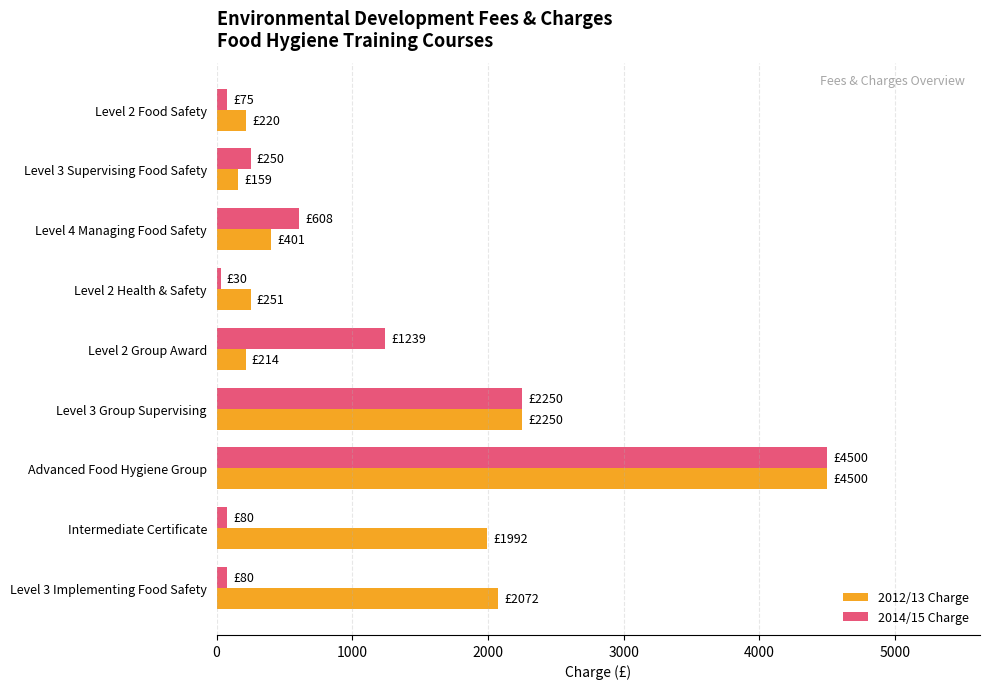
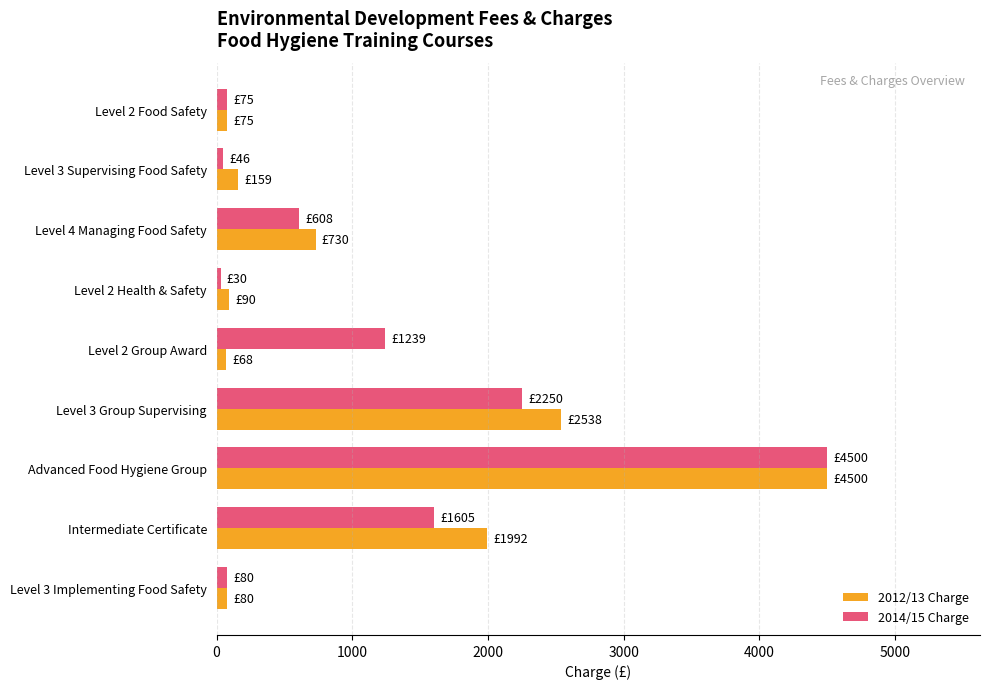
  {
    "2012/13 Charge": {
-     "Level 2 Food Safety": "£220",
+     "Level 2 Food Safety": "£75",
      "Level 3 Supervising Food Safety": "£159",
-     "Level 4 Managing Food Safety": "£401",
-     "Level 2 Health & Safety": "£251",
-     "Level 2 Group Award": "£214",
-     "Level 3 Group Supervising": "£2250",
+     "Level 4 Managing Food Safety": "£730",
+     "Level 2 Health & Safety": "£90",
+     "Level 2 Group Award": "£68",
+     "Level 3 Group Supervising": "£2538",
      "Advanced Food Hygiene Group": "£4500",
      "Intermediate Certificate": "£1992",
-     "Level 3 Implementing Food Safety": "£2072"
+     "Level 3 Implementing Food Safety": "£80"
    },
    "2014/15 Charge": {
      "Level 2 Food Safety": "£75",
-     "Level 3 Supervising Food Safety": "£250",
+     "Level 3 Supervising Food Safety": "£46",
      "Level 4 Managing Food Safety": "£608",
      "Level 2 Health & Safety": "£30",
      "Level 2 Group Award": "£1239",
      "Level 3 Group Supervising": "£2250",
      "Advanced Food Hygiene Group": "£4500",
-     "Intermediate Certificate": "£80",
+     "Intermediate Certificate": "£1605",
      "Level 3 Implementing Food Safety": "£80"
    }
  }
